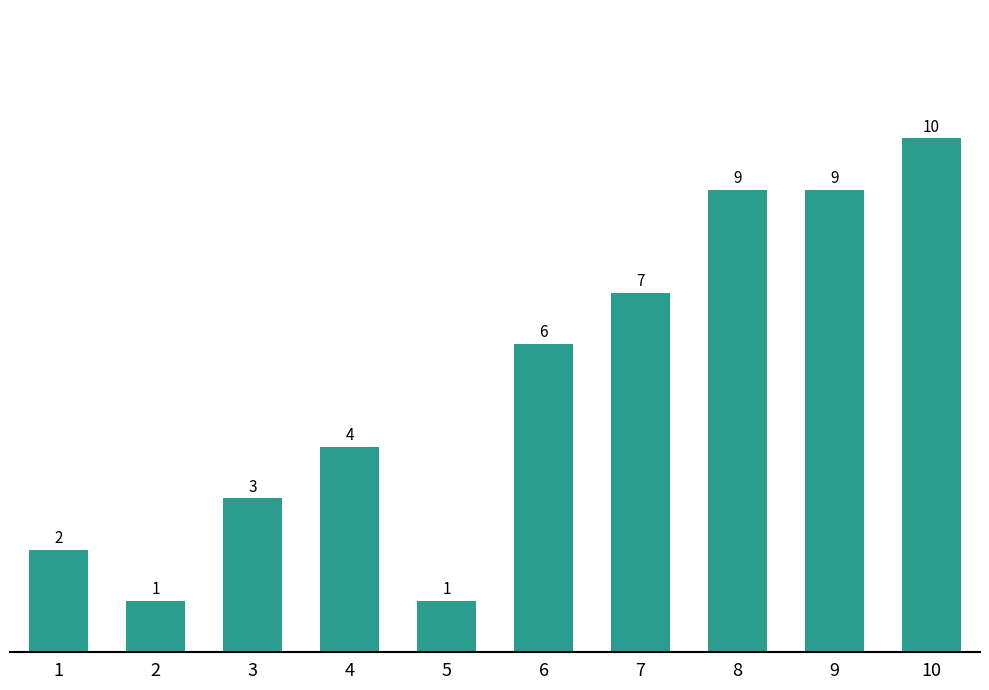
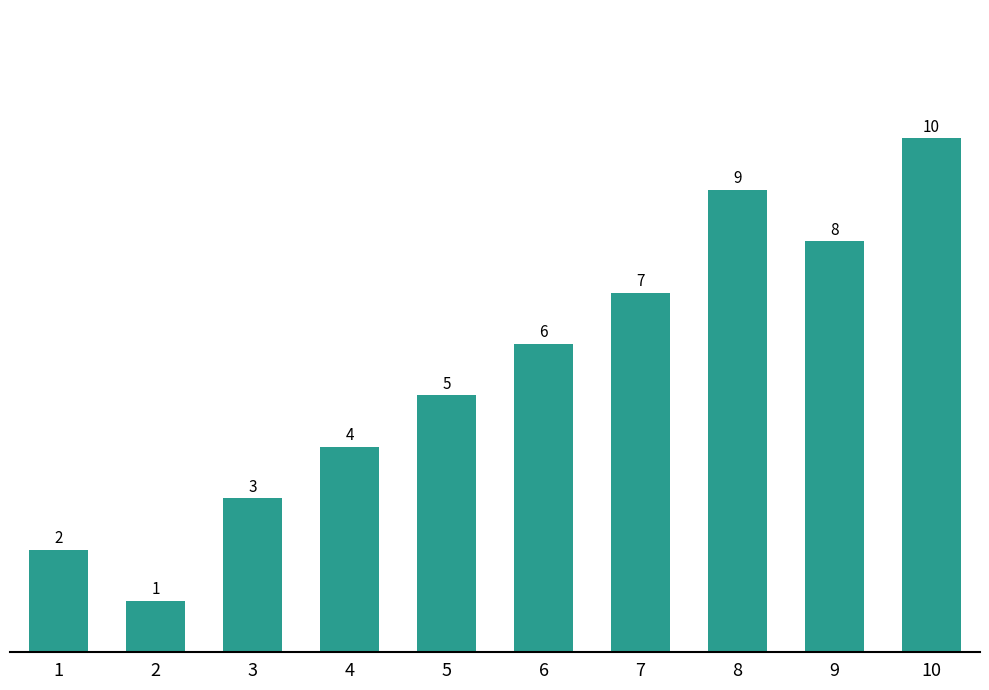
  {
    "1": 2,
    "2": 1,
    "3": 3,
    "4": 4,
-   "5": 1,
+   "5": 5,
    "6": 6,
    "7": 7,
    "8": 9,
-   "9": 9,
+   "9": 8,
    "10": 10
  }
